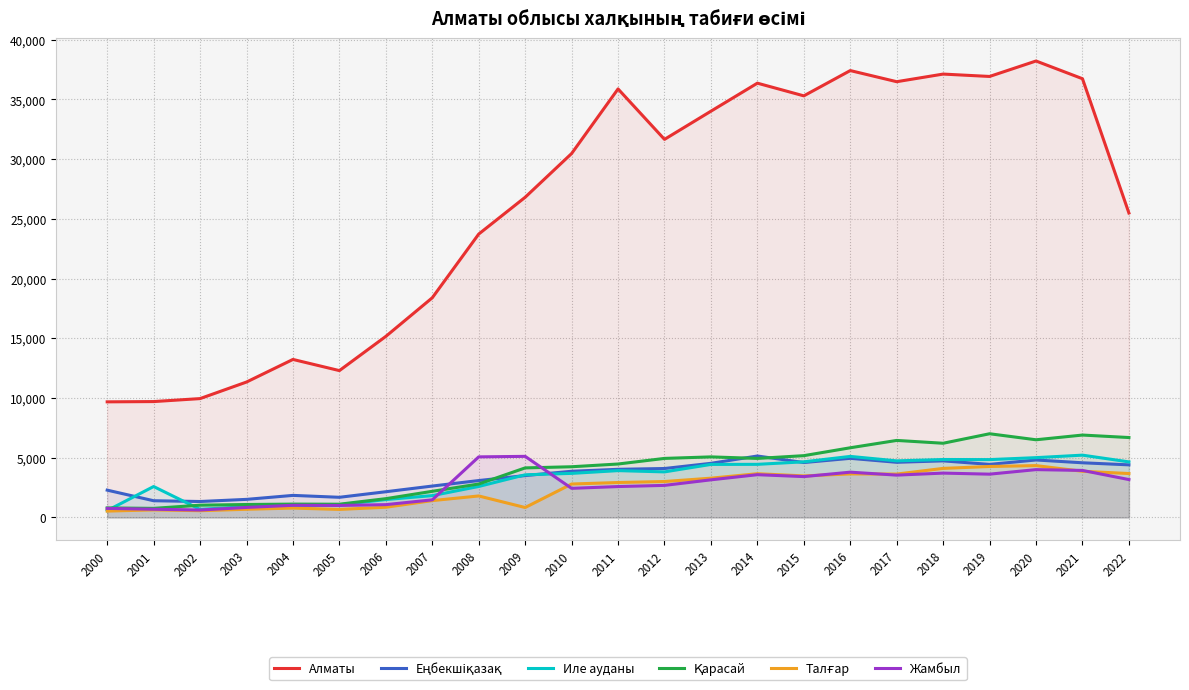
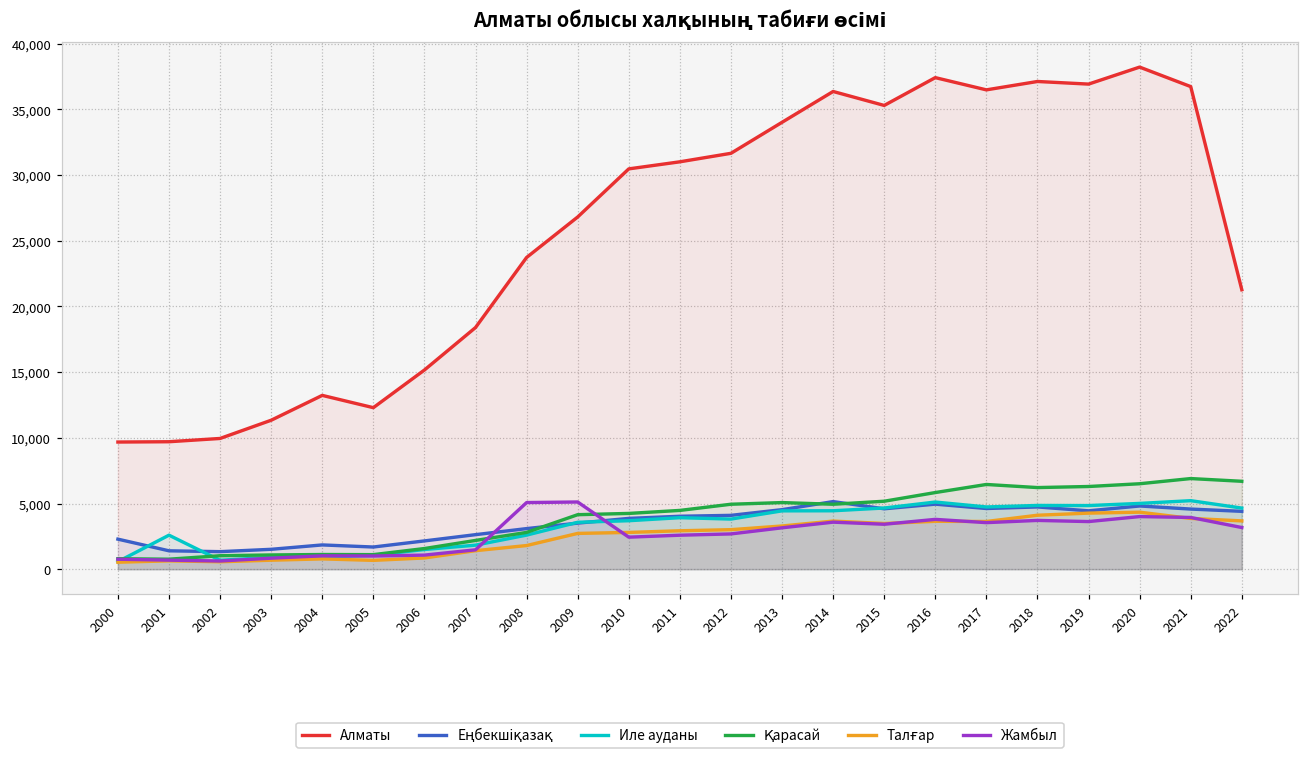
  {
    "Алматы": {
      "2000": "9,700",
      "2001": "9,700",
      "2002": "10,000",
      "2003": "11,300",
      "2004": "13,200",
      "2005": "12,300",
      "2006": "15,200",
      "2007": "18,400",
      "2008": "23,700",
      "2009": "26,800",
      "2010": "30,500",
-     "2011": "35,900",
+     "2011": "31,000",
      "2012": "31,700",
      "2013": "34,000",
      "2014": "36,400",
      "2015": "35,300",
      "2016": "37,400",
      "2017": "36,500",
      "2018": "37,100",
      "2019": "36,900",
      "2020": "38,200",
      "2021": "36,700",
-     "2022": "25,500"
+     "2022": "21,300"
    },
    "Еңбекшіқазақ": {
      "2000": "2,300",
      "2001": "1,400",
      "2002": "1,300",
      "2003": "1,500",
      "2004": "1,800",
      "2005": "1,700",
      "2006": "2,200",
      "2007": "2,600",
      "2008": "3,100",
      "2012": "4,100",
      "2021": "4,600",
      "2022": "4,400"
    },
    "Иле ауданы": {
      "2001": "2,600",
      "2007": "1,800",
      "2012": "3,800",
      "2014": "4,400",
      "2019": "4,800",
      "2021": "5,200",
      "2022": "4,700"
    },
    "Қарасай": {
      "2002": "1,000",
      "2007": "2,200",
      "2009": "4,200",
      "2010": "4,200",
      "2011": "4,500",
      "2012": "4,900",
      "2013": "5,100",
      "2015": "5,200",
      "2016": "5,800",
      "2017": "6,500",
      "2018": "6,200",
-     "2019": "7,000",
+     "2019": "6,300",
      "2020": "6,500",
      "2021": "6,900",
      "2022": "6,700"
    },
    "Талғар": {
      "2005": "700",
      "2006": "900",
      "2008": "1,800",
-     "2009": "800",
+     "2009": "2,700",
      "2010": "2,800",
      "2011": "2,900",
      "2012": "3,000",
      "2018": "4,100",
      "2020": "4,300",
      "2022": "3,700"
    },
    "Жамбыл": {
      "2006": "1,100",
      "2008": "5,100",
      "2009": "5,100",
      "2010": "2,400",
      "2011": "2,600",
      "2012": "2,700",
      "2018": "3,700",
      "2019": "3,600",
      "2020": "4,000",
      "2022": "3,200"
    }
  }
